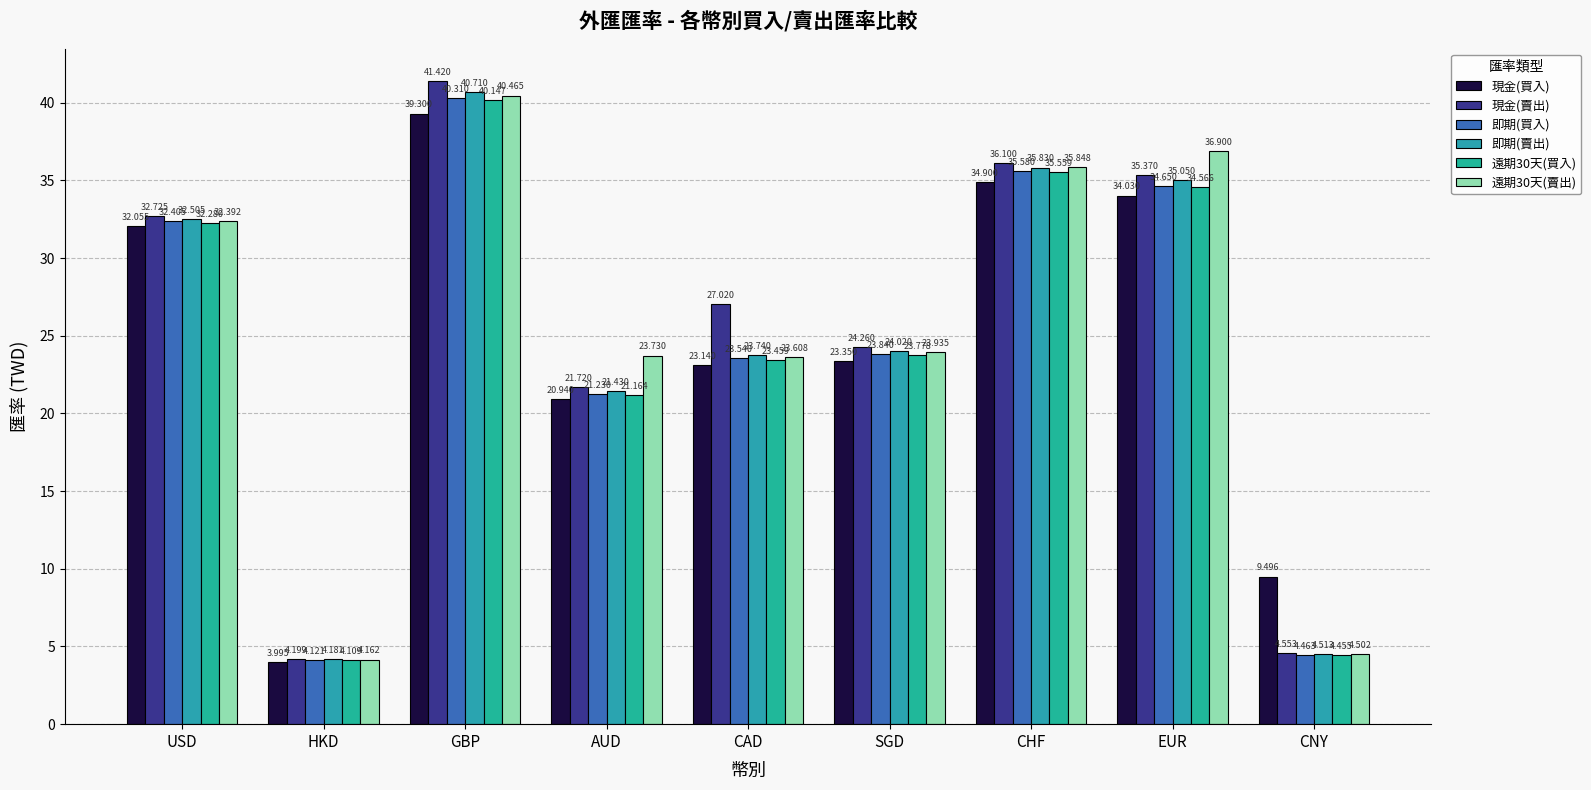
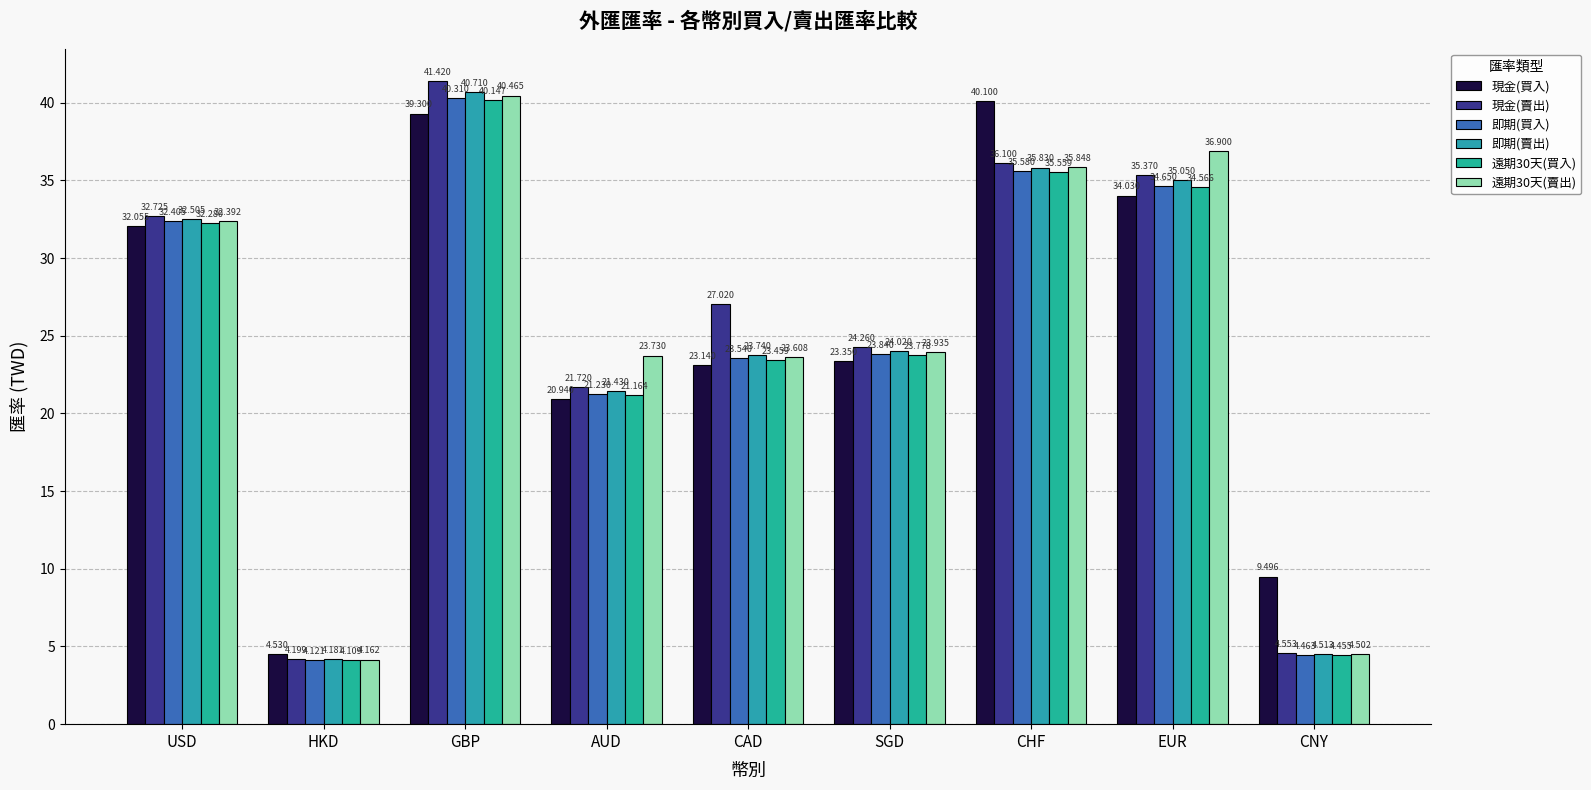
  {
    "現金(買入)": {
      "USD": 32.055,
-     "HKD": 3.995,
+     "HKD": 4.530,
      "GBP": 39.300,
      "AUD": 20.940,
      "CAD": 23.140,
      "SGD": 23.350,
-     "CHF": 34.900,
+     "CHF": 40.100,
      "EUR": 34.030,
      "CNY": 9.496
    },
    "現金(賣出)": {
      "GBP": 41.420,
      "AUD": 21.720,
      "CAD": 27.020,
      "SGD": 24.260,
      "CHF": 36.100,
      "EUR": 35.370
    },
    "遠期30天(賣出)": {
      "AUD": 23.730,
      "EUR": 36.900
    }
  }
